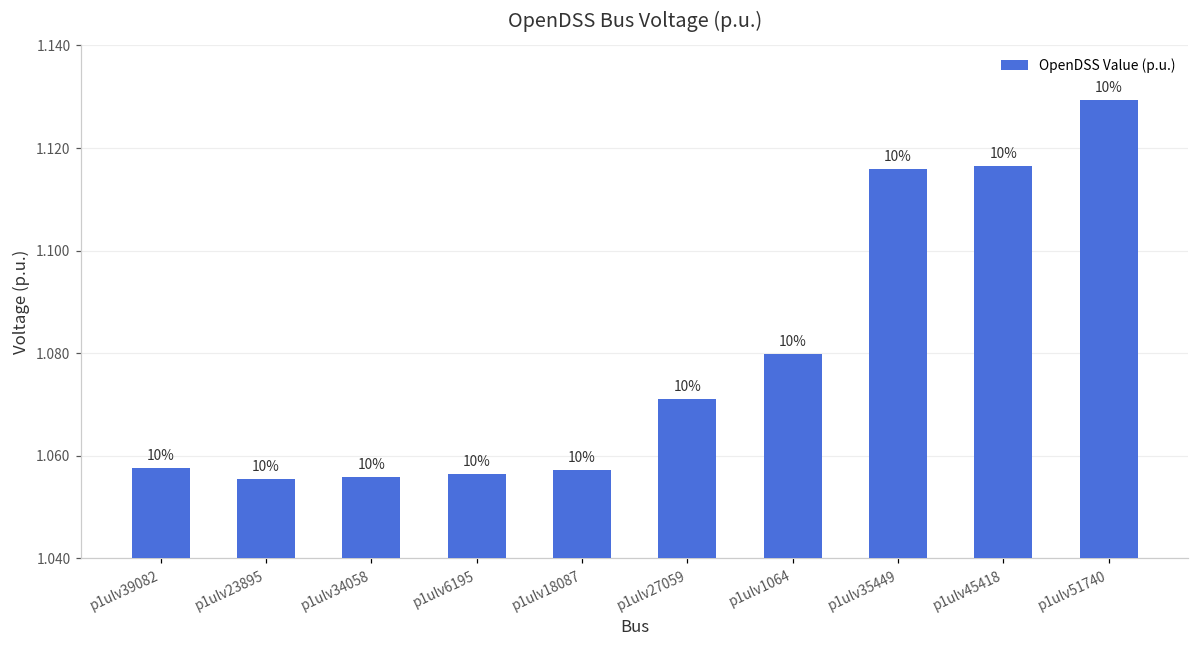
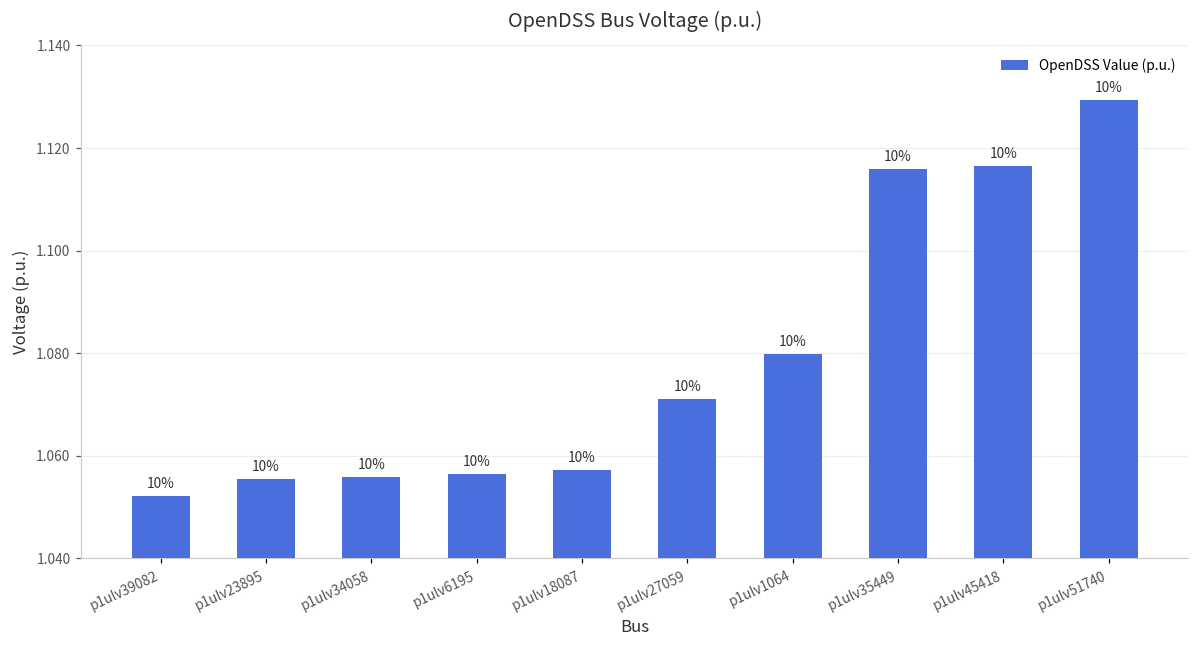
  {
-   "p1ulv39082": 1.058
+   "p1ulv39082": 1.052
  }
